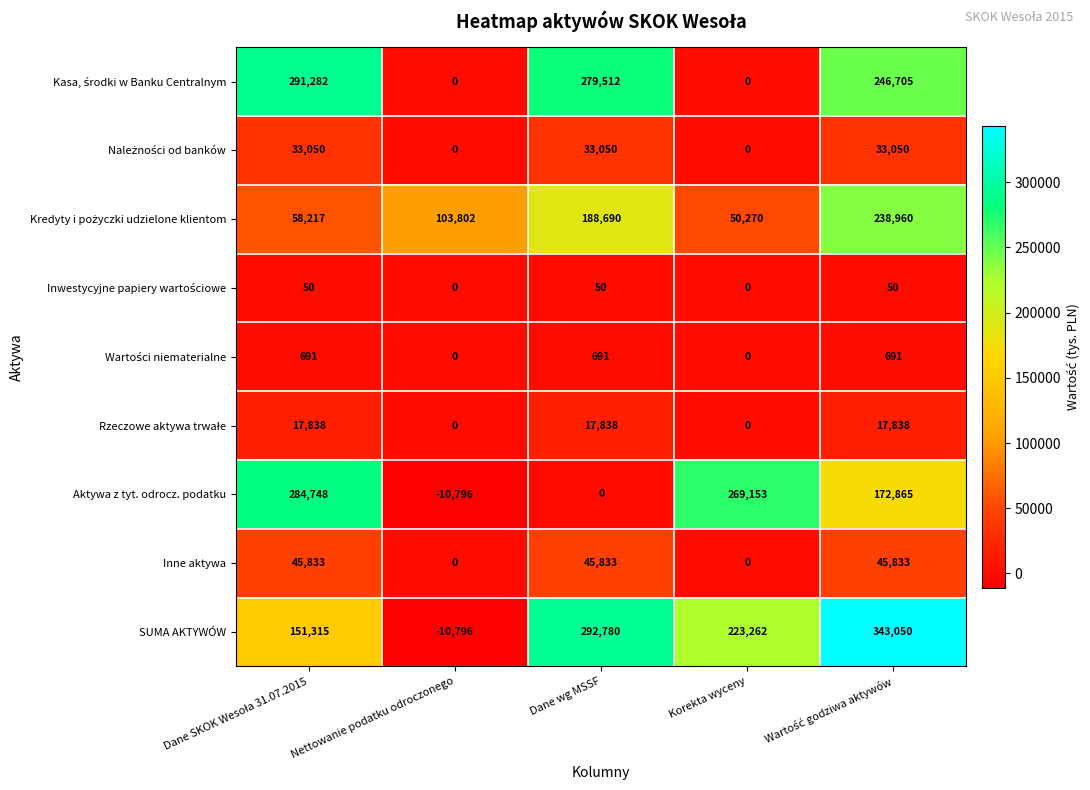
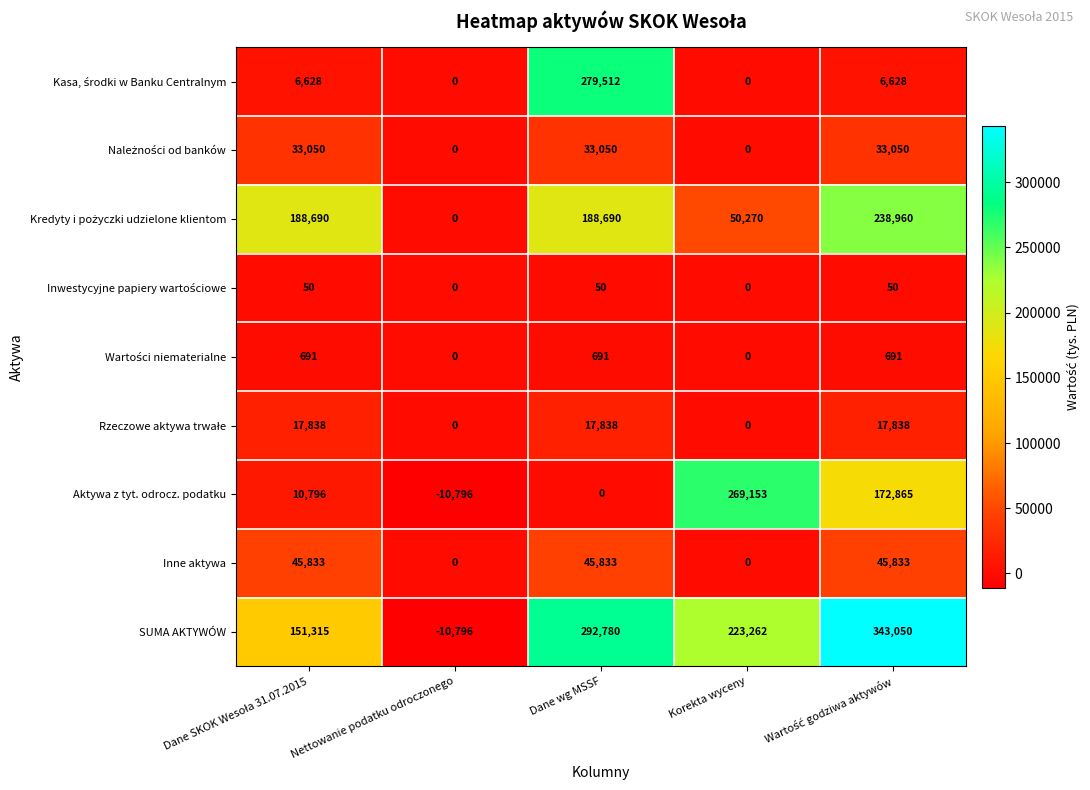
  {
    "Kasa, środki w Banku Centralnym": {
-     "Dane SKOK Wesoła 31.07.2015": "291,282",
+     "Dane SKOK Wesoła 31.07.2015": "6,628",
      "Nettowanie podatku odroczonego": "0",
      "Dane wg MSSF": "279,512",
      "Korekta wyceny": "0",
-     "Wartość godziwa aktywów": "246,705"
+     "Wartość godziwa aktywów": "6,628"
    },
    "Należności od banków": {
      "Dane SKOK Wesoła 31.07.2015": "33,050",
      "Nettowanie podatku odroczonego": "0",
      "Dane wg MSSF": "33,050",
      "Korekta wyceny": "0",
      "Wartość godziwa aktywów": "33,050"
    },
    "Kredyty i pożyczki udzielone klientom": {
-     "Dane SKOK Wesoła 31.07.2015": "58,217",
-     "Nettowanie podatku odroczonego": "103,802",
+     "Dane SKOK Wesoła 31.07.2015": "188,690",
+     "Nettowanie podatku odroczonego": "0",
      "Dane wg MSSF": "188,690",
      "Korekta wyceny": "50,270",
      "Wartość godziwa aktywów": "238,960"
    },
    "Inwestycyjne papiery wartościowe": {
      "Dane SKOK Wesoła 31.07.2015": "50",
      "Nettowanie podatku odroczonego": "0",
      "Dane wg MSSF": "50",
      "Korekta wyceny": "0",
      "Wartość godziwa aktywów": "50"
    },
    "Wartości niematerialne": {
      "Dane SKOK Wesoła 31.07.2015": "691",
      "Nettowanie podatku odroczonego": "0",
      "Dane wg MSSF": "691",
      "Korekta wyceny": "0",
      "Wartość godziwa aktywów": "691"
    },
    "Rzeczowe aktywa trwałe": {
      "Dane SKOK Wesoła 31.07.2015": "17,838",
      "Nettowanie podatku odroczonego": "0",
      "Dane wg MSSF": "17,838",
      "Korekta wyceny": "0",
      "Wartość godziwa aktywów": "17,838"
    },
    "Aktywa z tyt. odrocz. podatku": {
-     "Dane SKOK Wesoła 31.07.2015": "284,748",
+     "Dane SKOK Wesoła 31.07.2015": "10,796",
      "Nettowanie podatku odroczonego": "-10,796",
      "Dane wg MSSF": "0",
      "Korekta wyceny": "269,153",
      "Wartość godziwa aktywów": "172,865"
    },
    "Inne aktywa": {
      "Dane SKOK Wesoła 31.07.2015": "45,833",
      "Nettowanie podatku odroczonego": "0",
      "Dane wg MSSF": "45,833",
      "Korekta wyceny": "0",
      "Wartość godziwa aktywów": "45,833"
    },
    "SUMA AKTYWÓW": {
      "Dane SKOK Wesoła 31.07.2015": "151,315",
      "Nettowanie podatku odroczonego": "-10,796",
      "Dane wg MSSF": "292,780",
      "Korekta wyceny": "223,262",
      "Wartość godziwa aktywów": "343,050"
    }
  }
